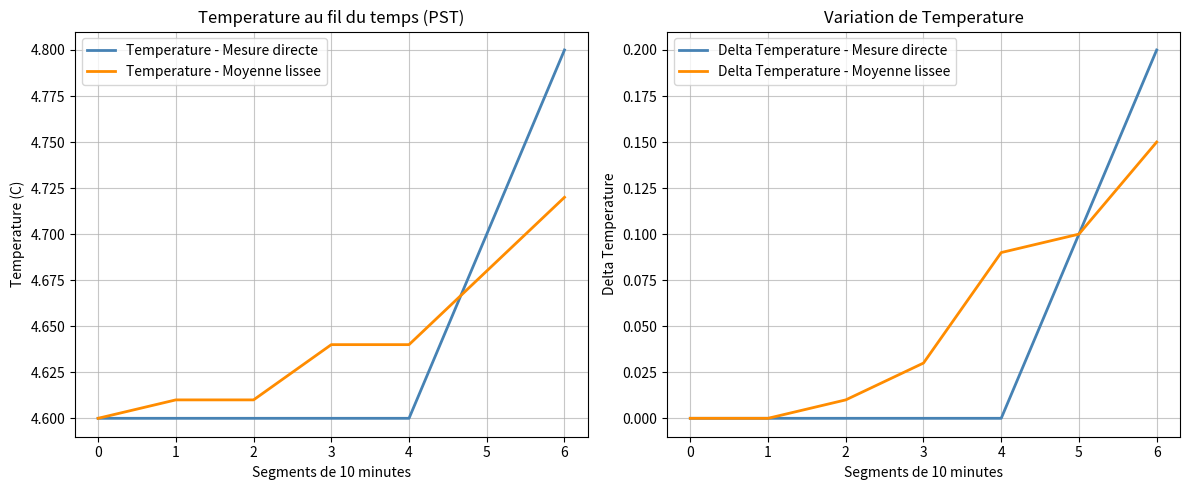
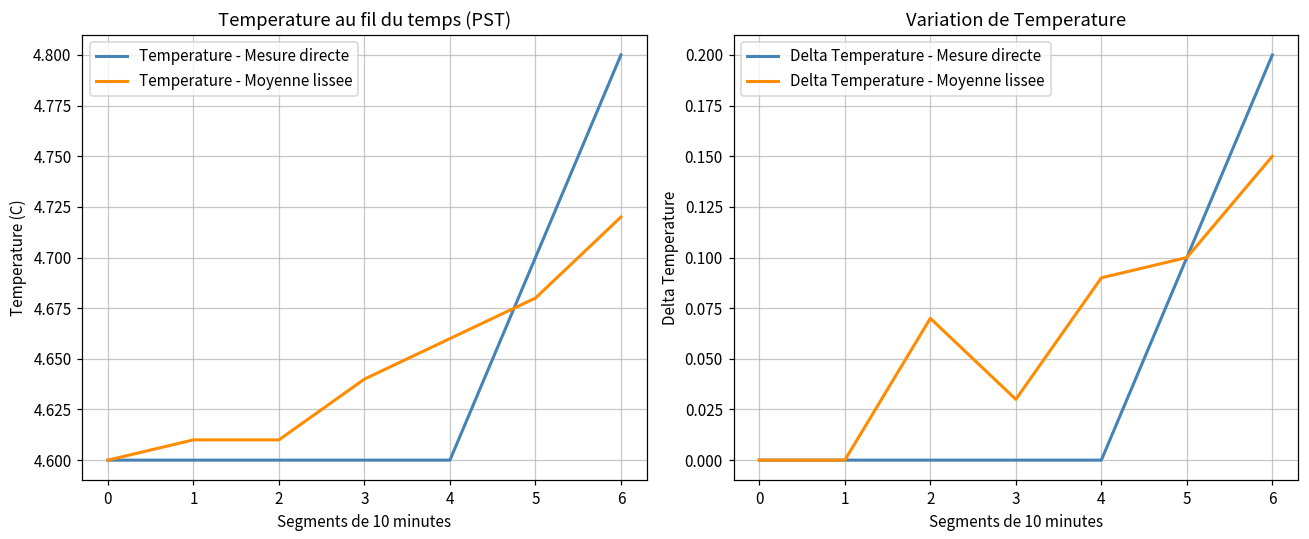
  {
    "Temperature au fil du temps (PST)": {
      "Temperature - Mesure directe": {
        "1": 4.60,
        "2": 4.60,
        "3": 4.60,
        "4": 4.60,
        "5": 4.70,
        "6": 4.80
      },
      "Temperature - Moyenne lissee": {
        "1": 4.61,
        "2": 4.61,
        "3": 4.64,
-       "4": 4.64,
+       "4": 4.66,
        "5": 4.68,
        "6": 4.72
      }
    },
    "Variation de Temperature": {
      "Delta Temperature - Mesure directe": {
        "2": 0.000,
        "3": 0.000,
        "4": 0.000,
        "6": 0.200
      },
      "Delta Temperature - Moyenne lissee": {
-       "2": 0.010,
+       "2": 0.070,
        "3": 0.030,
        "4": 0.090,
        "6": 0.150
      }
    }
  }
